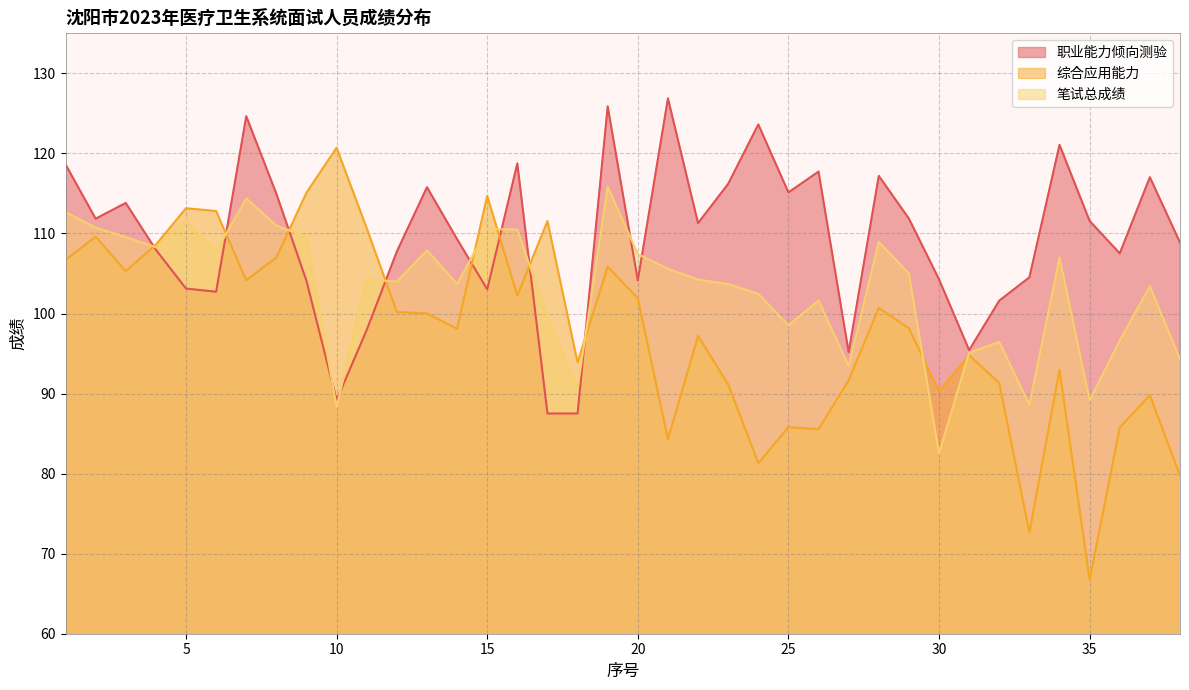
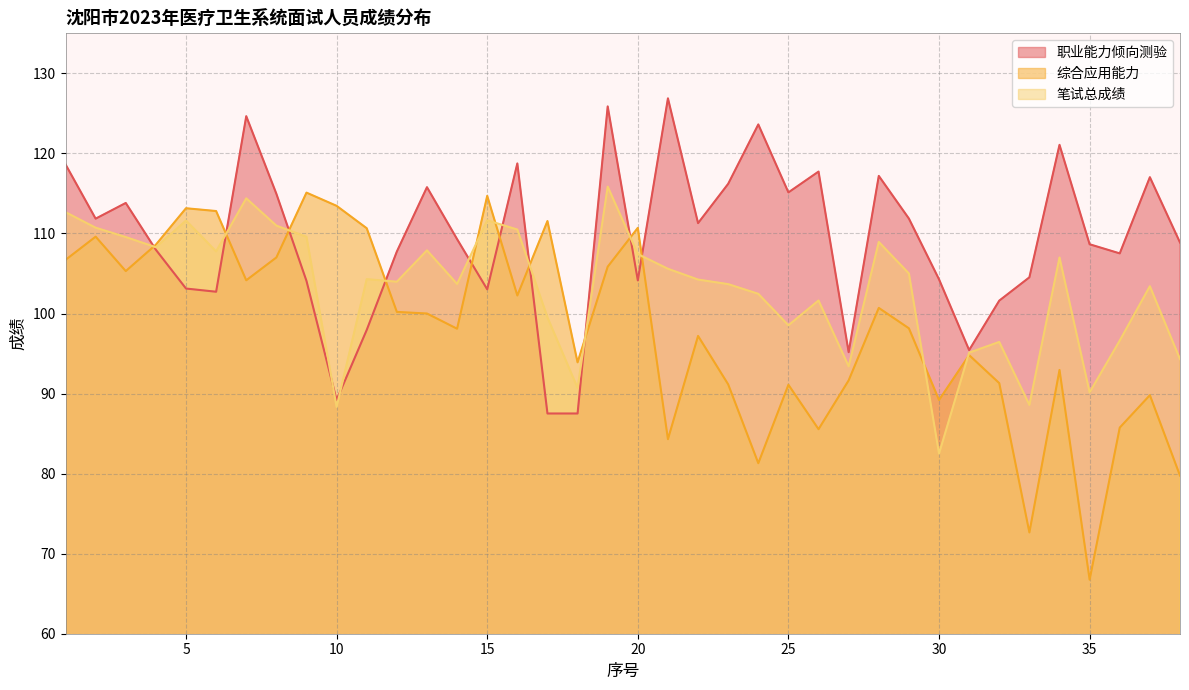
  {
    "职业能力倾向测验": {
      "5": 103,
      "10": 89,
      "15": 103,
      "20": 104,
      "25": 115,
      "30": 104,
-     "35": 112
+     "35": 109
    },
    "综合应用能力": {
      "5": 113,
-     "10": 121,
+     "10": 113,
      "15": 115,
-     "20": 102,
-     "25": 86,
-     "30": 90,
+     "20": 111,
+     "25": 91,
+     "30": 89,
      "35": 67
    },
    "笔试总成绩": {
      "5": 112,
      "10": 88,
-     "15": 111,
+     "15": 112,
      "20": 107,
      "25": 99,
      "30": 83,
-     "35": 89
+     "35": 90
    }
  }
